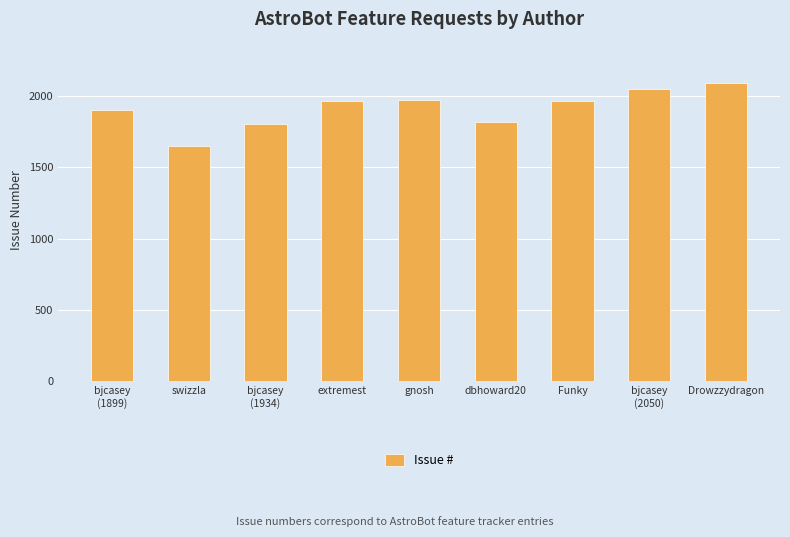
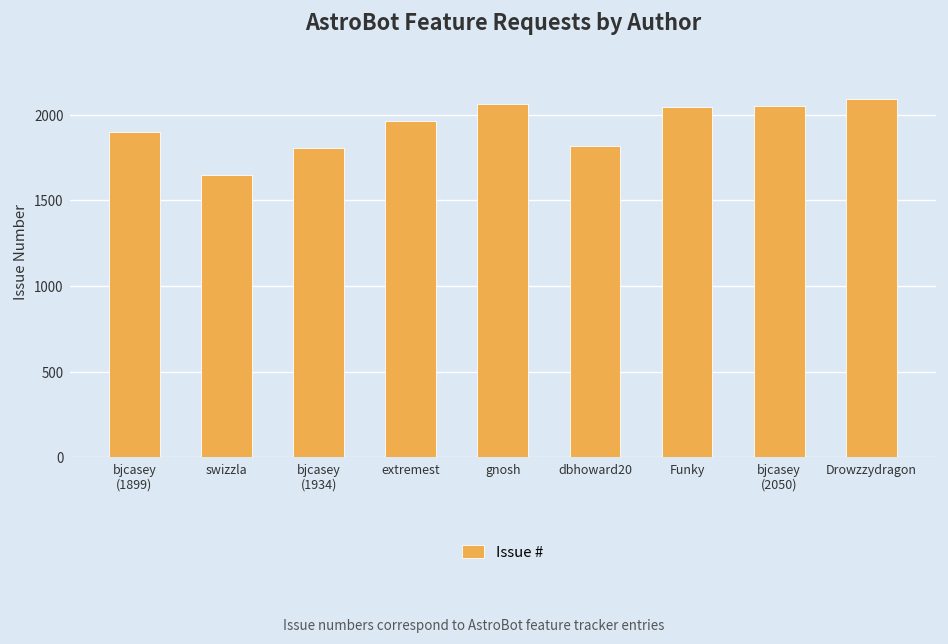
  {
    "bjcasey (1899)": 1900,
    "swizzla": 1650,
    "bjcasey (1934)": 1810,
    "extremest": 1970,
-   "gnosh": 1970,
+   "gnosh": 2070,
    "dbhoward20": 1820,
-   "Funky": 1960,
+   "Funky": 2040,
    "bjcasey (2050)": 2050,
    "Drowzzydragon": 2090
  }
